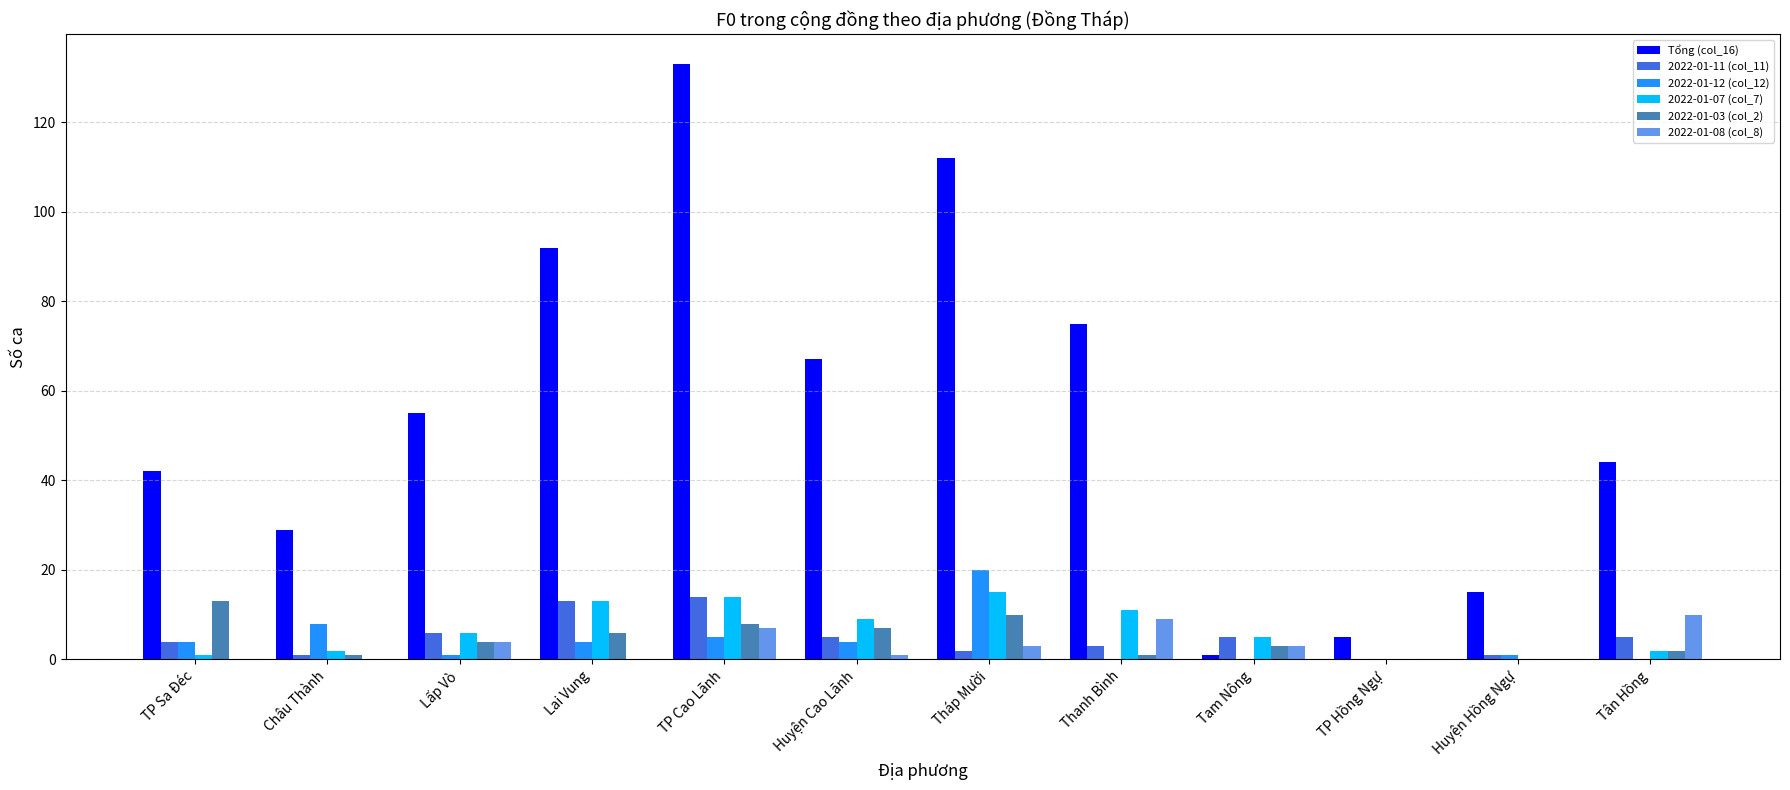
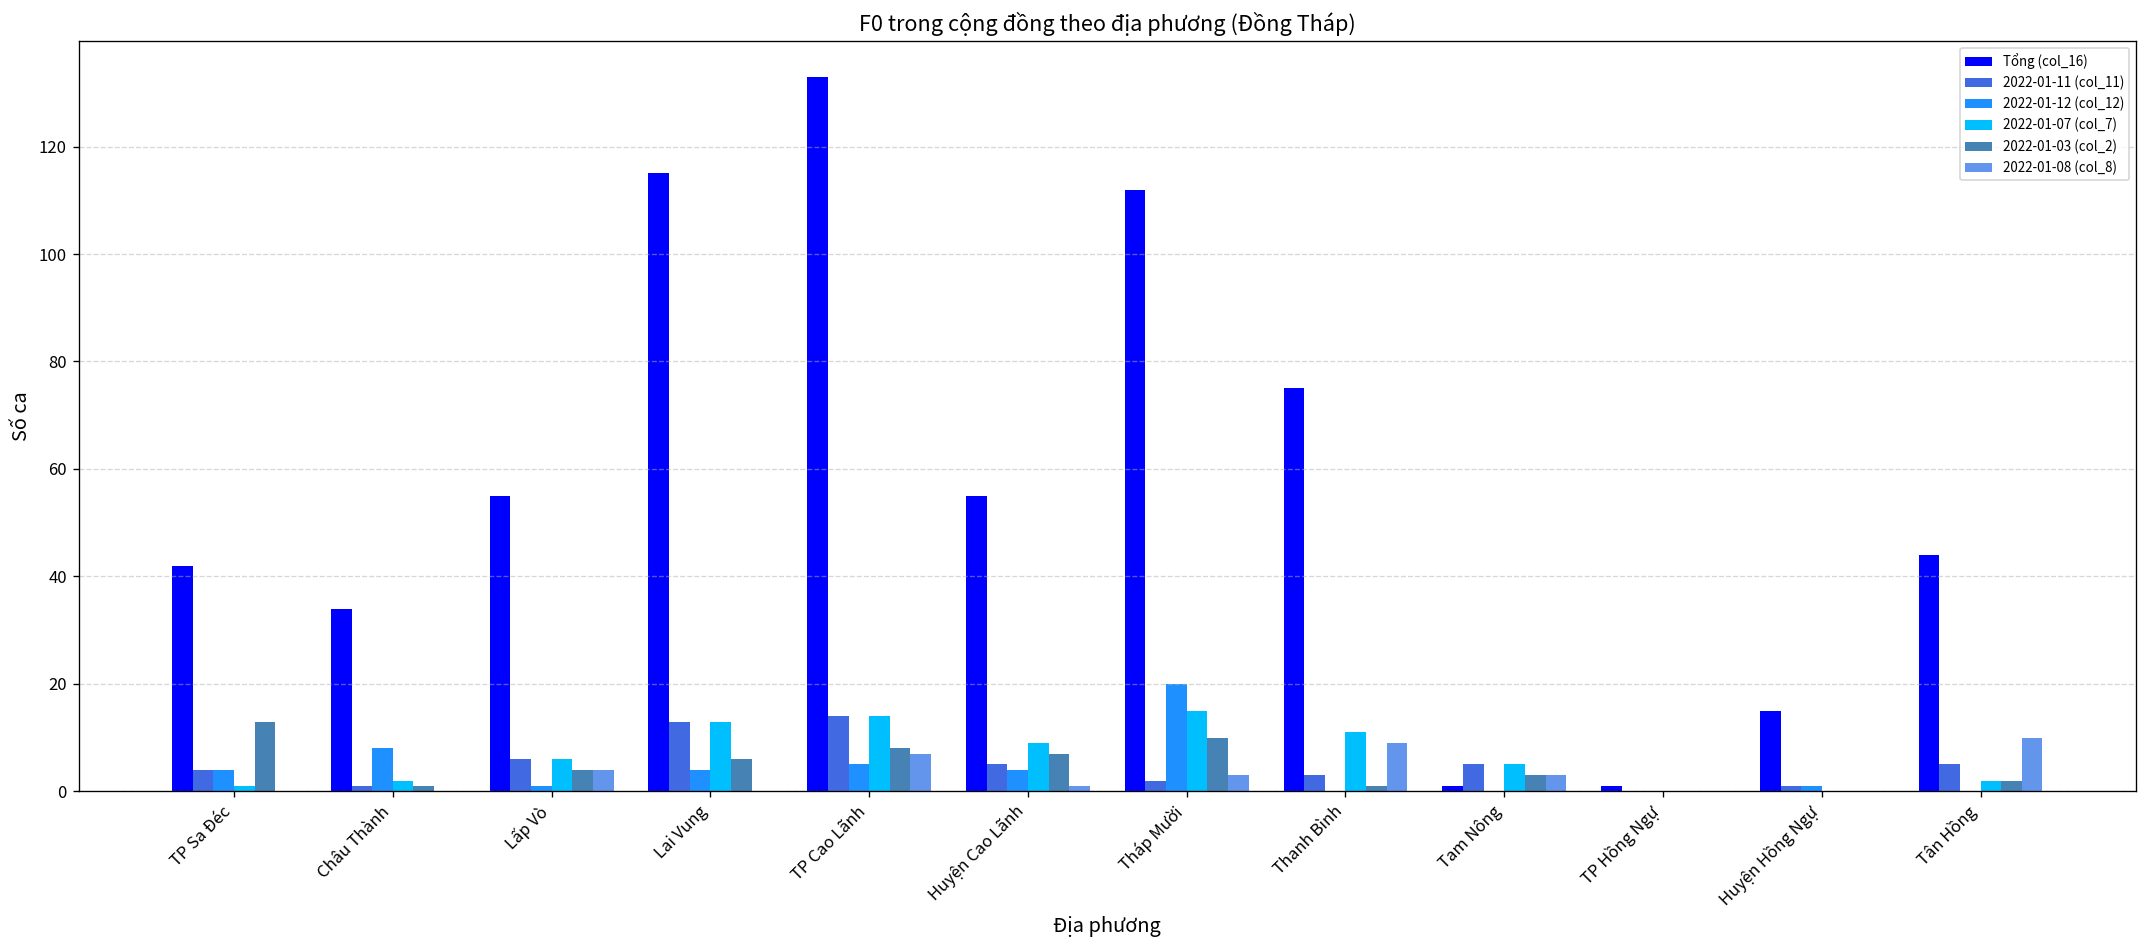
  {
    "Tổng (col_16)": {
      "TP Sa Đéc": 42,
-     "Châu Thành": 29,
+     "Châu Thành": 34,
      "Lấp Vò": 55,
-     "Lai Vung": 92,
+     "Lai Vung": 115,
      "TP Cao Lãnh": 133,
-     "Huyện Cao Lãnh": 67,
+     "Huyện Cao Lãnh": 55,
      "Tháp Mười": 112,
      "Thanh Bình": 75,
      "Tam Nông": 1,
-     "TP Hồng Ngự": 5,
+     "TP Hồng Ngự": 1,
      "Huyện Hồng Ngự": 15,
      "Tân Hồng": 44
    }
  }
